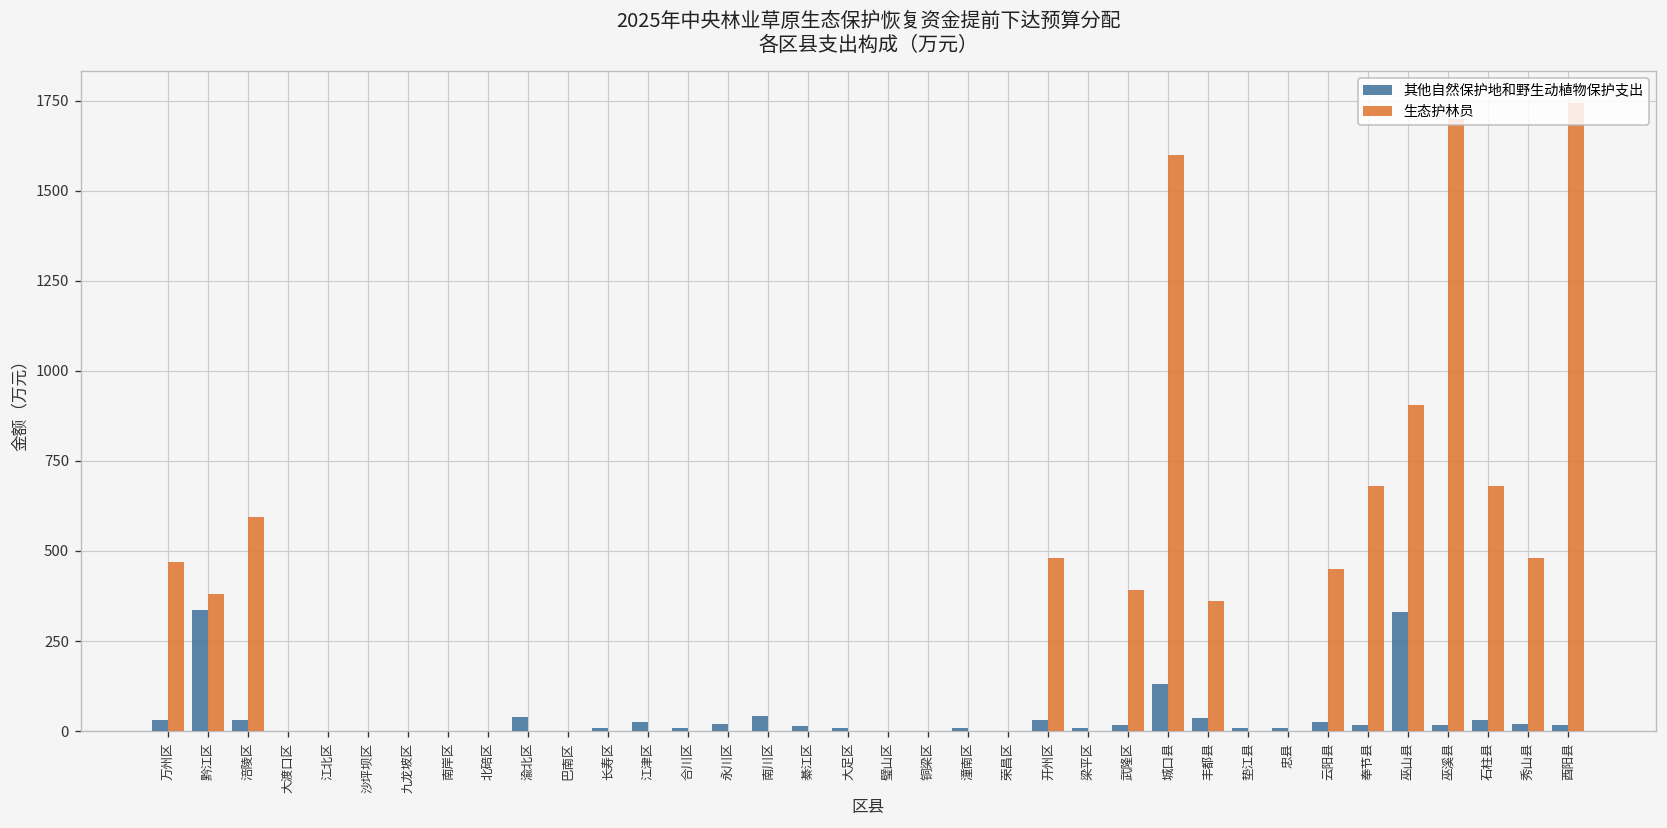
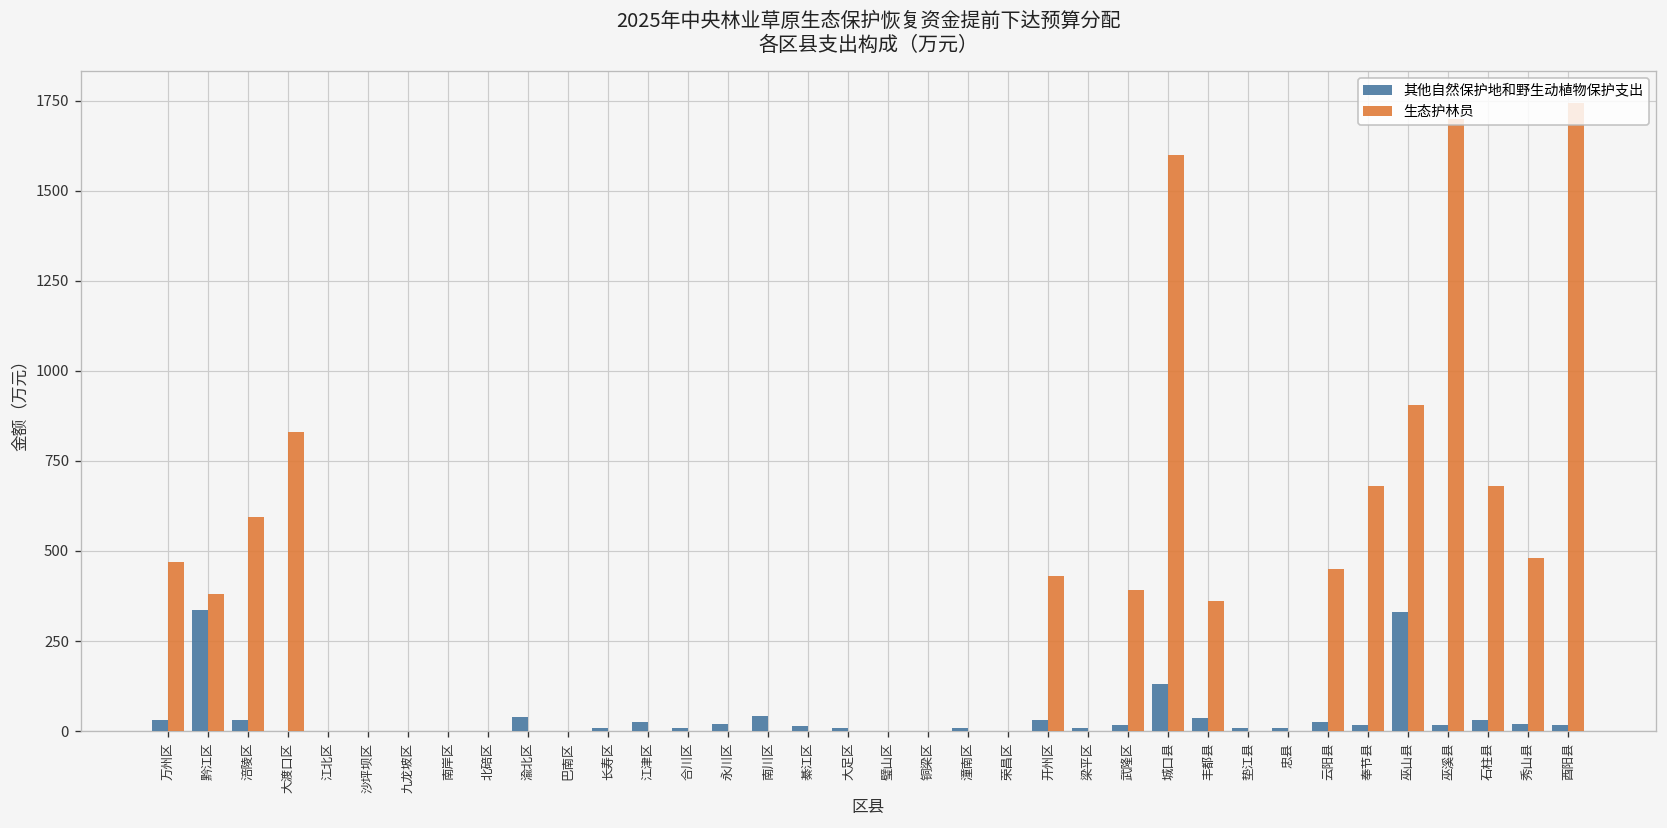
  {
    "其他自然保护地和野生动植物保护支出": {
      "万州区": 30,
      "黔江区": 340,
      "涪陵区": 30,
      "大渡口区": 0,
      "江北区": 0,
      "沙坪坝区": 0,
      "九龙坡区": 0,
      "南岸区": 0,
      "北碚区": 0,
      "渝北区": 40,
      "巴南区": 0,
      "长寿区": 10,
      "江津区": 20,
      "合川区": 10,
      "永川区": 20,
      "南川区": 40,
      "綦江区": 20,
      "大足区": 10,
      "璧山区": 0,
      "铜梁区": 0,
      "潼南区": 10,
      "荣昌区": 0,
      "开州区": 30,
      "梁平区": 10,
      "武隆区": 20,
      "城口县": 130,
      "丰都县": 40,
      "垫江县": 10,
      "忠县": 10,
      "云阳县": 20,
      "奉节县": 20,
      "巫山县": 330,
      "巫溪县": 20,
      "石柱县": 30,
      "秀山县": 20,
      "酉阳县": 20
    },
    "生态护林员": {
      "万州区": 470,
      "黔江区": 380,
      "涪陵区": 590,
-     "大渡口区": 0,
+     "大渡口区": 830,
      "江北区": 0,
      "沙坪坝区": 0,
      "九龙坡区": 0,
      "南岸区": 0,
      "北碚区": 0,
      "渝北区": 0,
      "巴南区": 0,
      "长寿区": 0,
      "江津区": 0,
      "合川区": 0,
      "永川区": 0,
      "南川区": 0,
      "綦江区": 0,
      "大足区": 0,
      "璧山区": 0,
      "铜梁区": 0,
      "潼南区": 0,
      "荣昌区": 0,
-     "开州区": 480,
+     "开州区": 430,
      "梁平区": 0,
      "武隆区": 390,
      "城口县": 1600,
      "丰都县": 360,
      "垫江县": 0,
      "忠县": 0,
      "云阳县": 450,
      "奉节县": 680,
      "巫山县": 910,
      "石柱县": 680,
      "秀山县": 480
    }
  }
